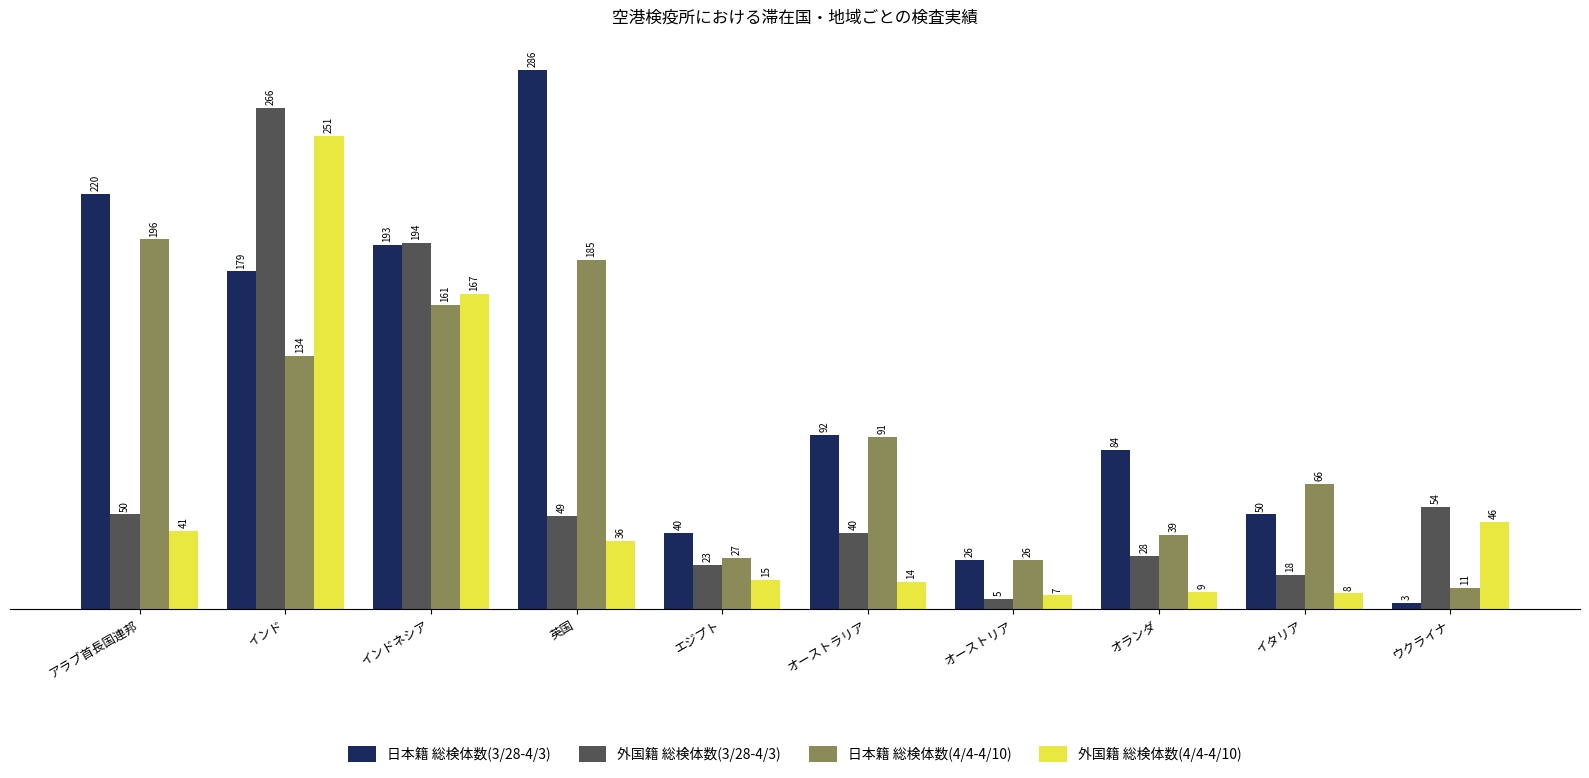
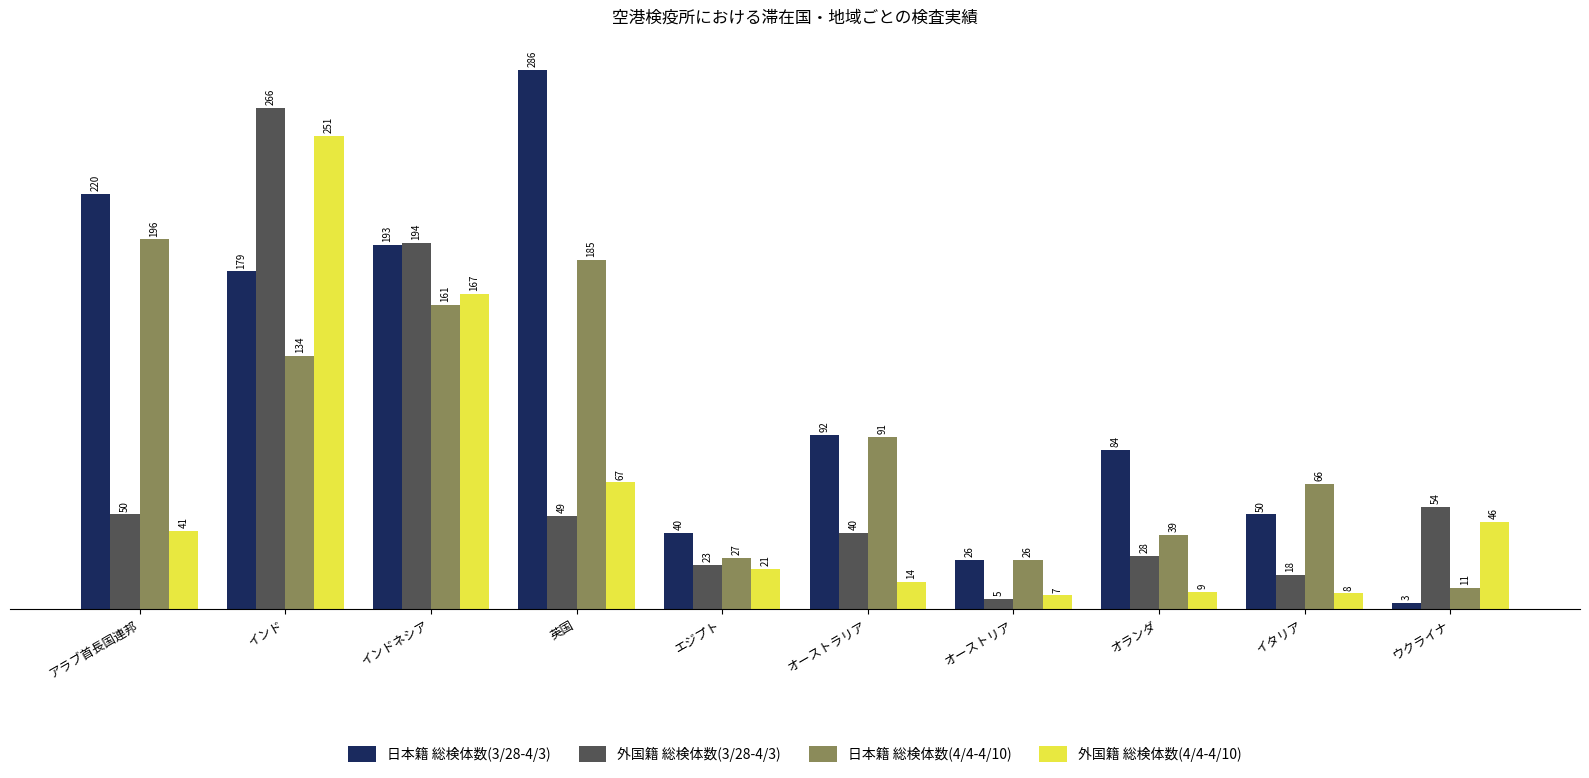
  {
    "日本籍 総検体数(3/28-4/3)": {
      "アラブ首長国連邦": 220,
      "インド": 179,
      "インドネシア": 193,
      "英国": 286,
      "エジプト": 40,
      "オーストラリア": 92,
      "オーストリア": 26,
      "オランダ": 84,
      "イタリア": 50,
      "ウクライナ": 3
    },
    "外国籍 総検体数(3/28-4/3)": {
      "アラブ首長国連邦": 50,
      "インド": 266,
      "インドネシア": 194,
      "英国": 49,
      "エジプト": 23,
      "オーストラリア": 40,
      "オーストリア": 5,
      "オランダ": 28,
      "イタリア": 18,
      "ウクライナ": 54
    },
    "日本籍 総検体数(4/4-4/10)": {
      "アラブ首長国連邦": 196,
      "インド": 134,
      "インドネシア": 161,
      "英国": 185,
      "エジプト": 27,
      "オーストラリア": 91,
      "オーストリア": 26,
      "オランダ": 39,
      "イタリア": 66,
      "ウクライナ": 11
    },
    "外国籍 総検体数(4/4-4/10)": {
      "アラブ首長国連邦": 41,
      "インド": 251,
      "インドネシア": 167,
-     "英国": 36,
-     "エジプト": 15,
+     "英国": 67,
+     "エジプト": 21,
      "オーストラリア": 14,
      "オーストリア": 7,
      "オランダ": 9,
      "イタリア": 8,
      "ウクライナ": 46
    }
  }
